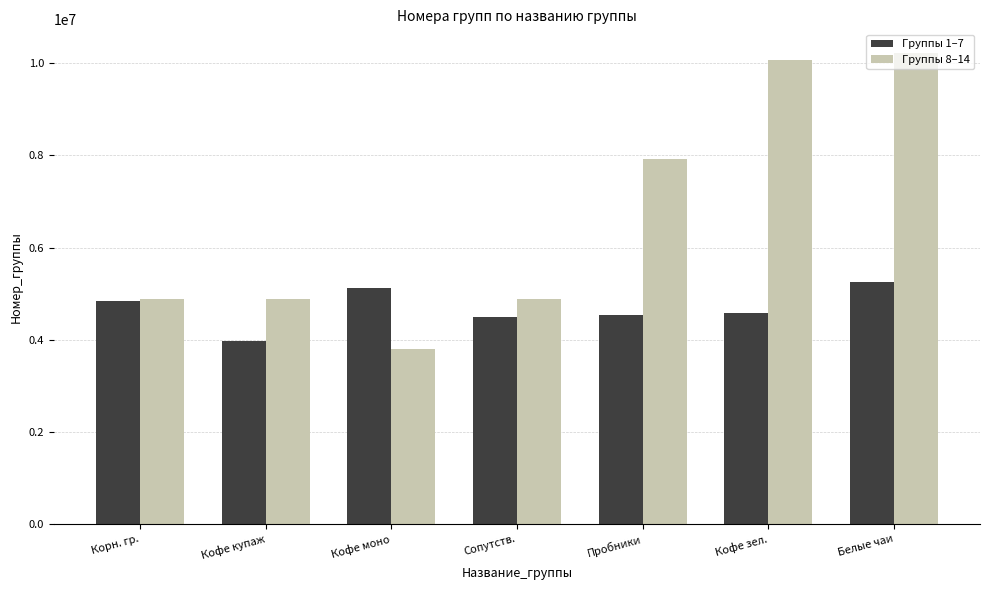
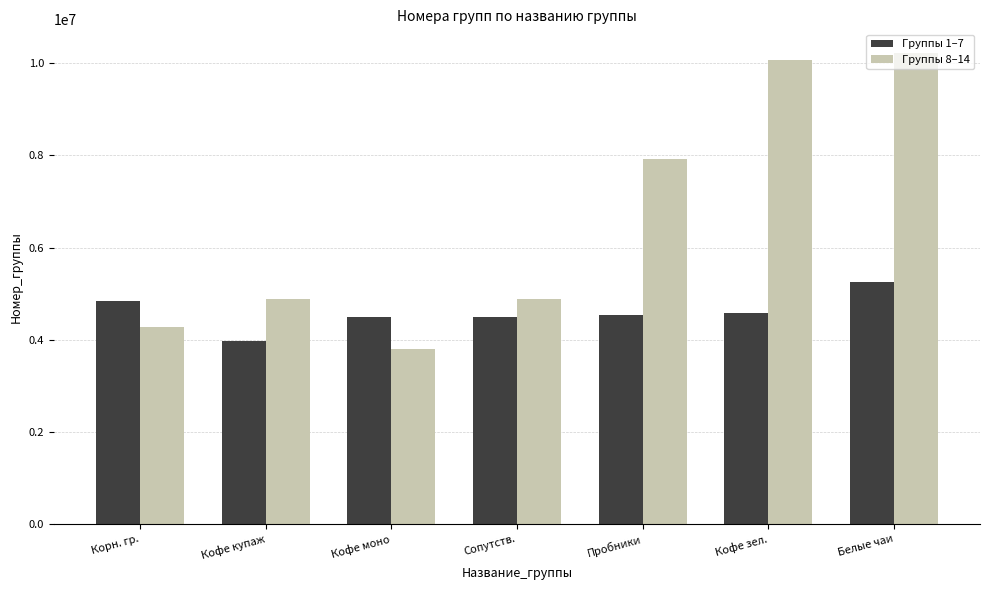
  {
    "Группы 1–7": {
      "Корн. гр.": 4800000,
      "Кофе купаж": 4000000,
-     "Кофе моно": 5100000,
+     "Кофе моно": 4500000,
      "Сопутств.": 4500000,
      "Пробники": 4500000,
      "Кофе зел.": 4600000,
      "Белые чаи": 5300000
    },
    "Группы 8–14": {
-     "Корн. гр.": 4900000,
+     "Корн. гр.": 4300000,
      "Кофе купаж": 4900000,
      "Кофе моно": 3800000,
      "Сопутств.": 4900000,
      "Пробники": 7900000,
      "Кофе зел.": 10100000
    }
  }
